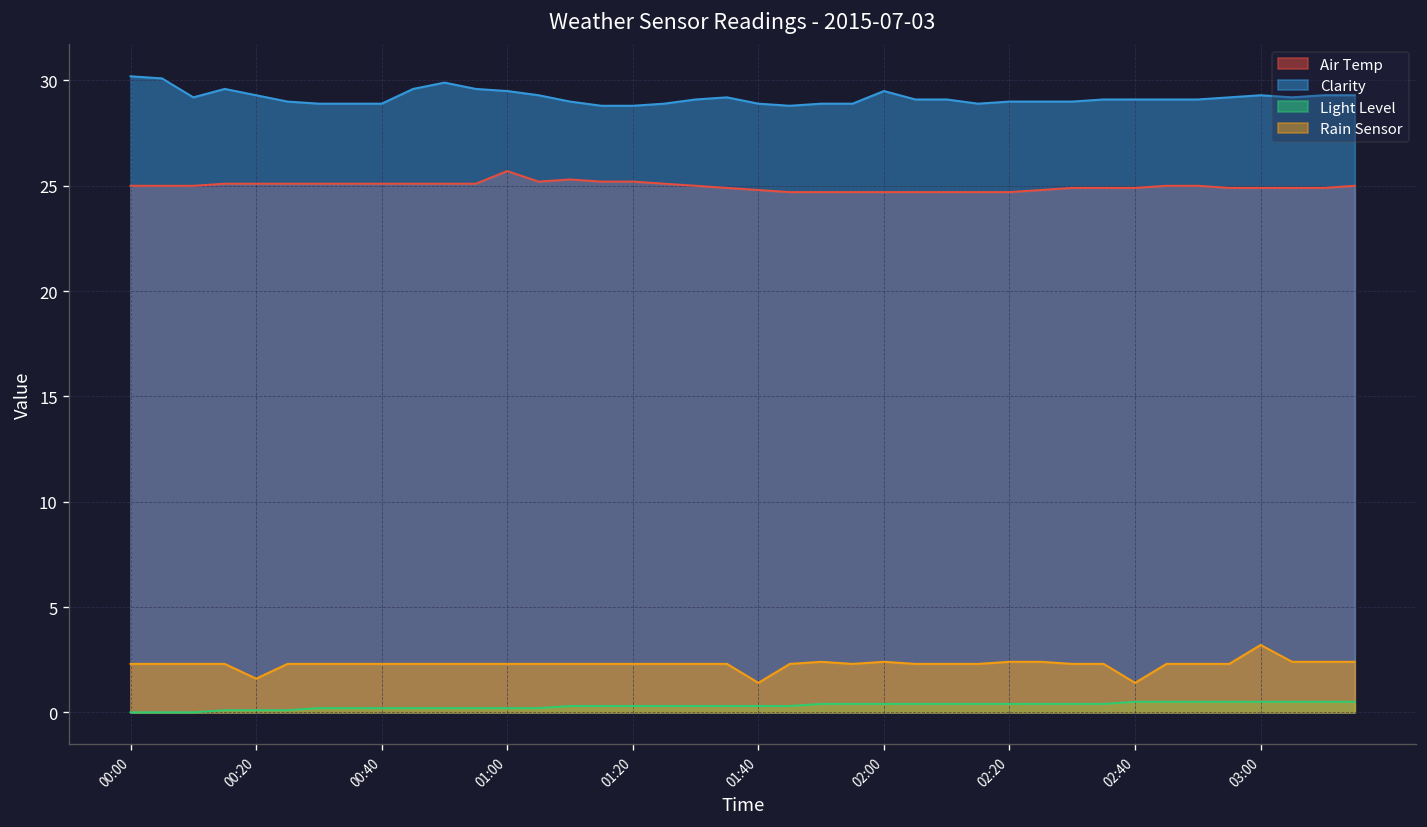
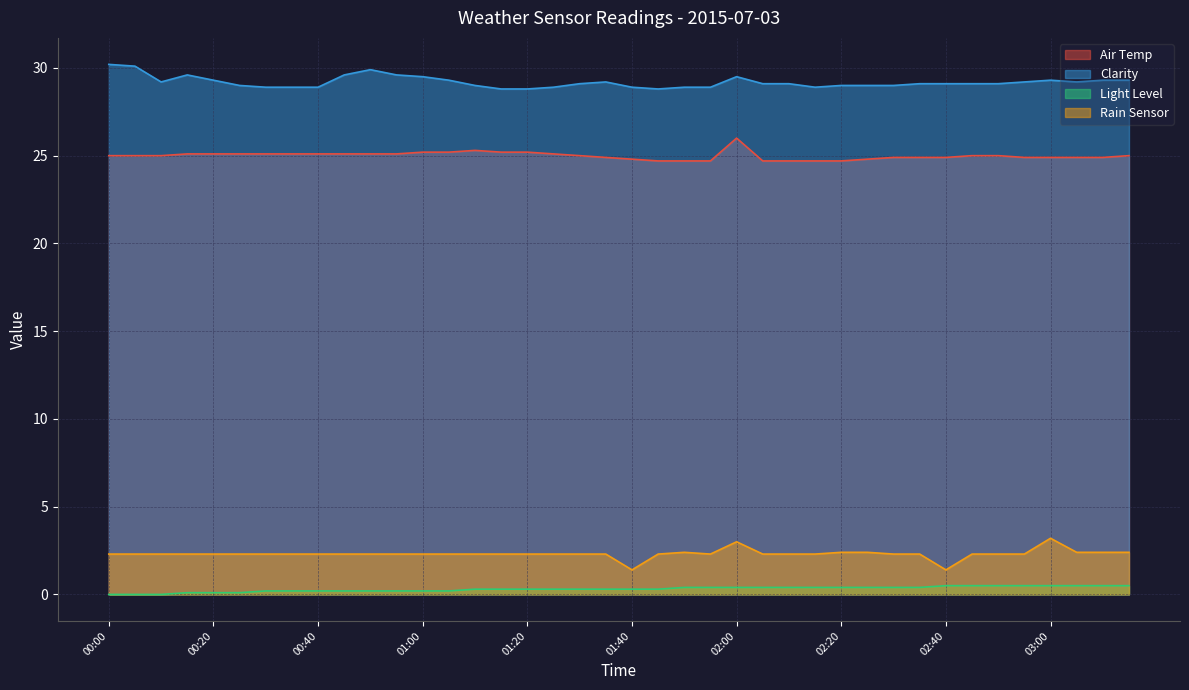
  {
    "Air Temp": {
      "00:00": 25.0,
      "00:20": 25.1,
      "00:40": 25.1,
-     "01:00": 25.7,
+     "01:00": 25.2,
      "01:20": 25.2,
      "01:40": 24.8,
-     "02:00": 24.7,
+     "02:00": 26.0,
      "02:20": 24.7,
      "02:40": 24.9,
      "03:00": 24.9
    },
    "Clarity": {
      "00:00": 30.2,
      "00:20": 29.3,
      "00:40": 28.9,
      "01:00": 29.5,
      "01:20": 28.8,
      "01:40": 28.9,
      "02:00": 29.5,
      "02:20": 29.0,
      "02:40": 29.1,
      "03:00": 29.3
    },
    "Light Level": {
      "00:00": 0.0,
      "00:20": 0.1,
      "00:40": 0.2,
      "01:00": 0.2,
      "01:20": 0.3,
      "01:40": 0.3,
      "02:00": 0.4,
      "02:20": 0.4,
      "02:40": 0.5,
      "03:00": 0.5
    },
    "Rain Sensor": {
      "00:00": 2.3,
-     "00:20": 1.6,
+     "00:20": 2.3,
      "00:40": 2.3,
      "01:00": 2.3,
      "01:20": 2.3,
      "01:40": 1.4,
-     "02:00": 2.4,
+     "02:00": 3.0,
      "02:20": 2.4,
      "02:40": 1.4,
      "03:00": 3.2
    }
  }
